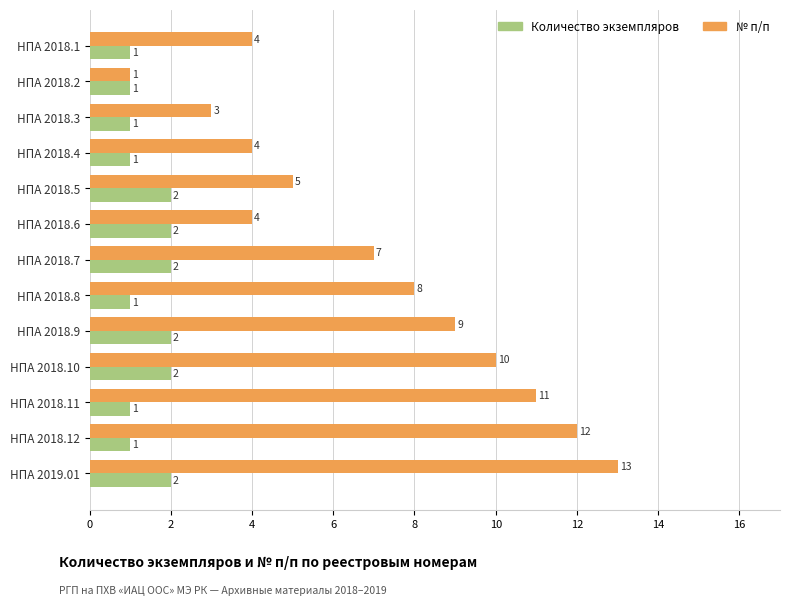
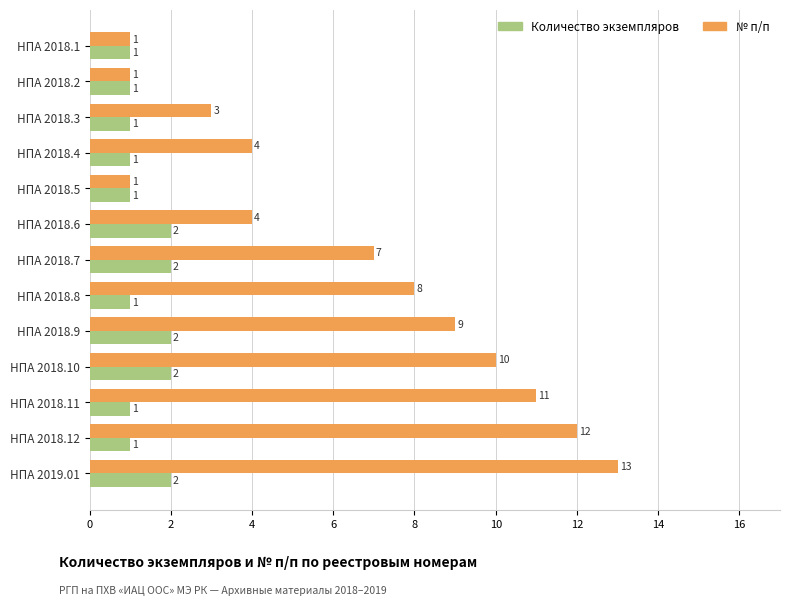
  {
    "Количество экземпляров": {
      "НПА 2018.1": 1,
      "НПА 2018.2": 1,
      "НПА 2018.3": 1,
      "НПА 2018.4": 1,
-     "НПА 2018.5": 2,
+     "НПА 2018.5": 1,
      "НПА 2018.6": 2,
      "НПА 2018.7": 2,
      "НПА 2018.8": 1,
      "НПА 2018.9": 2,
      "НПА 2018.10": 2,
      "НПА 2018.11": 1,
      "НПА 2018.12": 1,
      "НПА 2019.01": 2
    },
    "№ п/п": {
-     "НПА 2018.1": 4,
+     "НПА 2018.1": 1,
      "НПА 2018.2": 1,
      "НПА 2018.3": 3,
      "НПА 2018.4": 4,
-     "НПА 2018.5": 5,
+     "НПА 2018.5": 1,
      "НПА 2018.6": 4,
      "НПА 2018.7": 7,
      "НПА 2018.8": 8,
      "НПА 2018.9": 9,
      "НПА 2018.10": 10,
      "НПА 2018.11": 11,
      "НПА 2018.12": 12,
      "НПА 2019.01": 13
    }
  }
